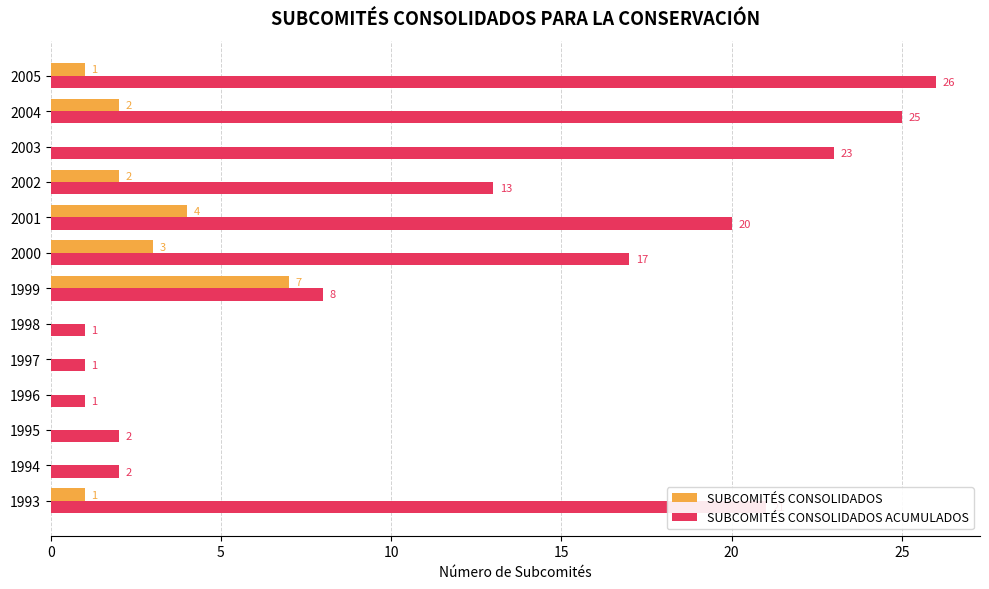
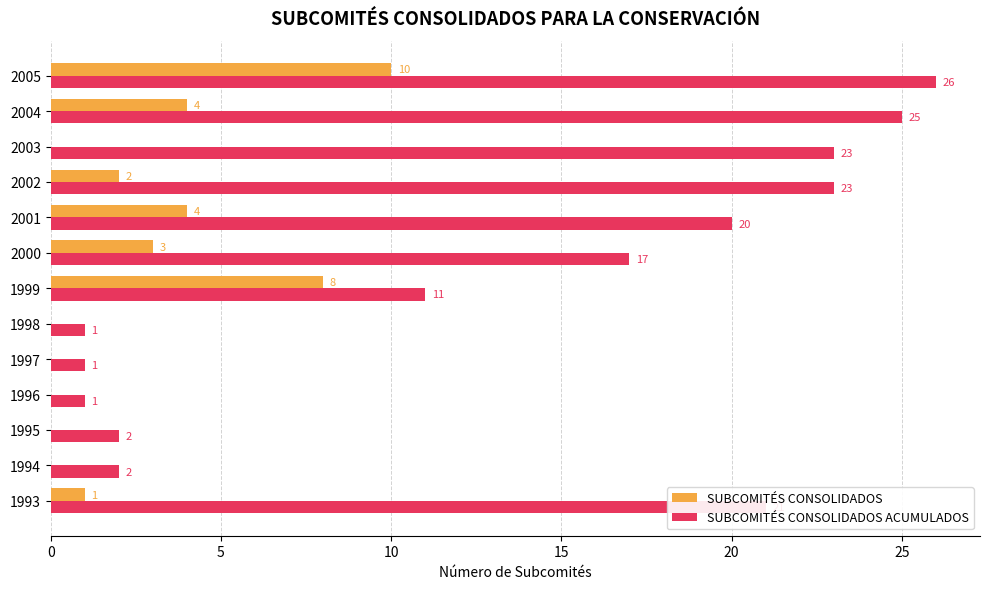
  {
    "SUBCOMITÉS CONSOLIDADOS": {
-     "2005": 1,
-     "2004": 2,
+     "2005": 10,
+     "2004": 4,
      "2002": 2,
      "2001": 4,
      "2000": 3,
-     "1999": 7,
+     "1999": 8,
      "1993": 1
    },
    "SUBCOMITÉS CONSOLIDADOS ACUMULADOS": {
      "2005": 26,
      "2004": 25,
      "2003": 23,
-     "2002": 13,
+     "2002": 23,
      "2001": 20,
      "2000": 17,
-     "1999": 8,
+     "1999": 11,
      "1998": 1,
      "1997": 1,
      "1996": 1,
      "1995": 2,
      "1994": 2
    }
  }
